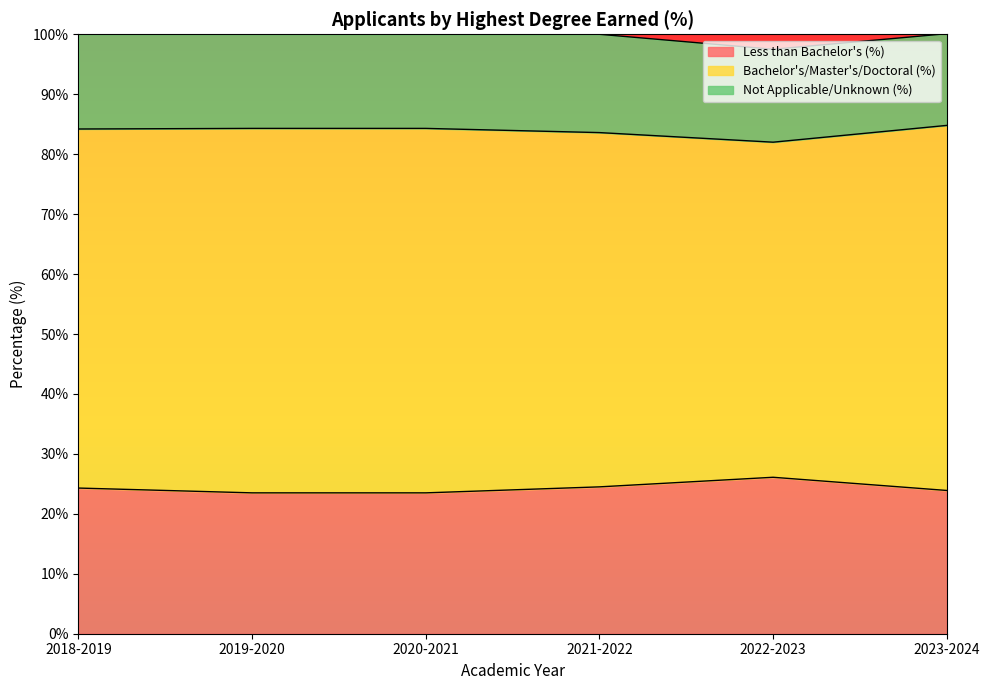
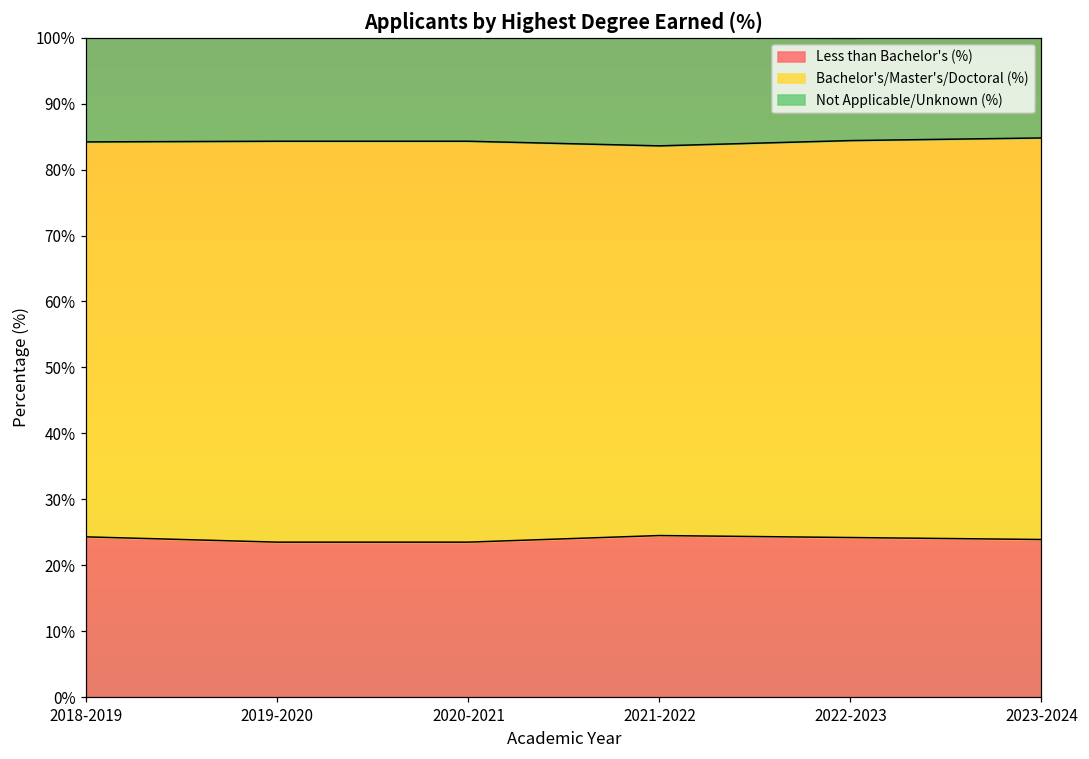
  {
    "Less than Bachelor's (%)": {
      "2018-2019": "24%",
      "2019-2020": "24%",
      "2020-2021": "24%",
      "2021-2022": "25%",
-     "2022-2023": "26%",
+     "2022-2023": "24%",
      "2023-2024": "24%"
    },
    "Bachelor's/Master's/Doctoral (%)": {
      "2018-2019": "60%",
      "2019-2020": "61%",
      "2020-2021": "61%",
      "2021-2022": "59%",
-     "2022-2023": "56%",
+     "2022-2023": "60%",
      "2023-2024": "61%"
    },
    "Not Applicable/Unknown (%)": {
      "2018-2019": "16%",
      "2019-2020": "16%",
      "2020-2021": "16%",
      "2021-2022": "16%",
      "2023-2024": "15%"
    }
  }
